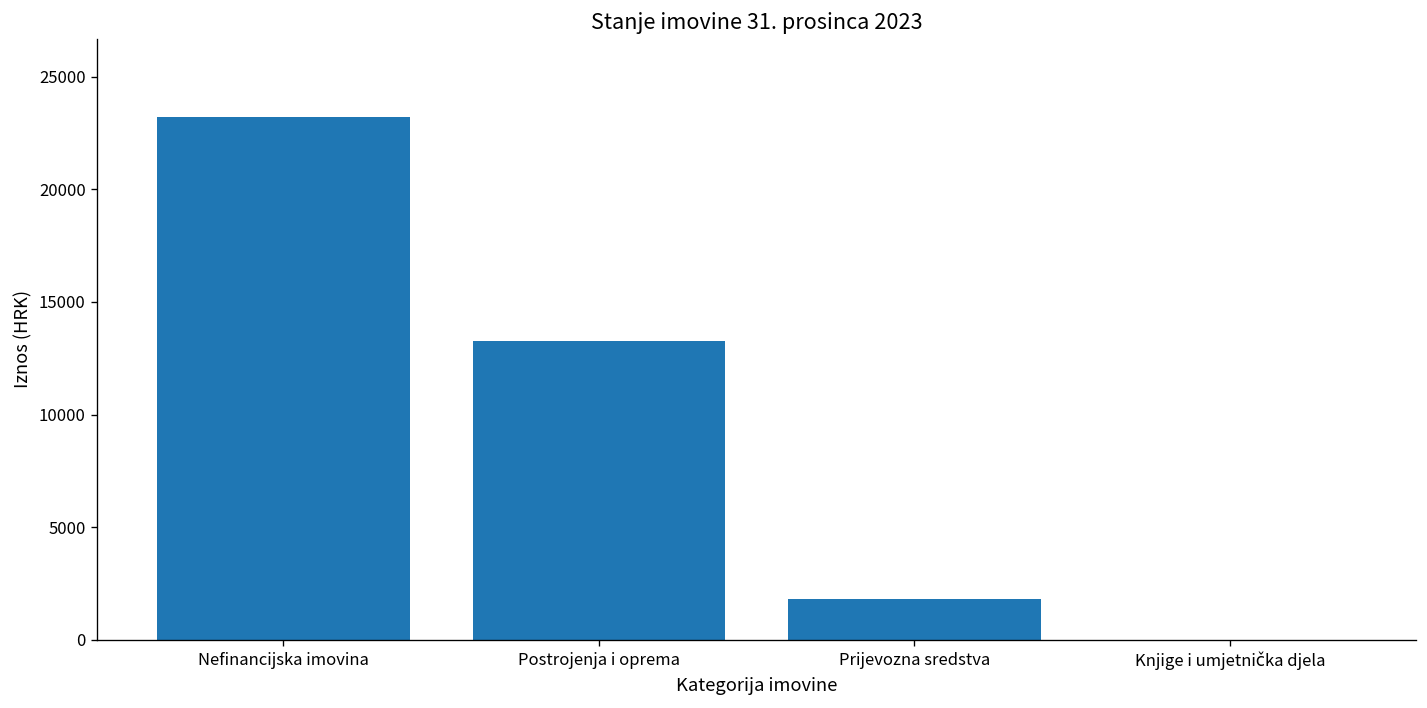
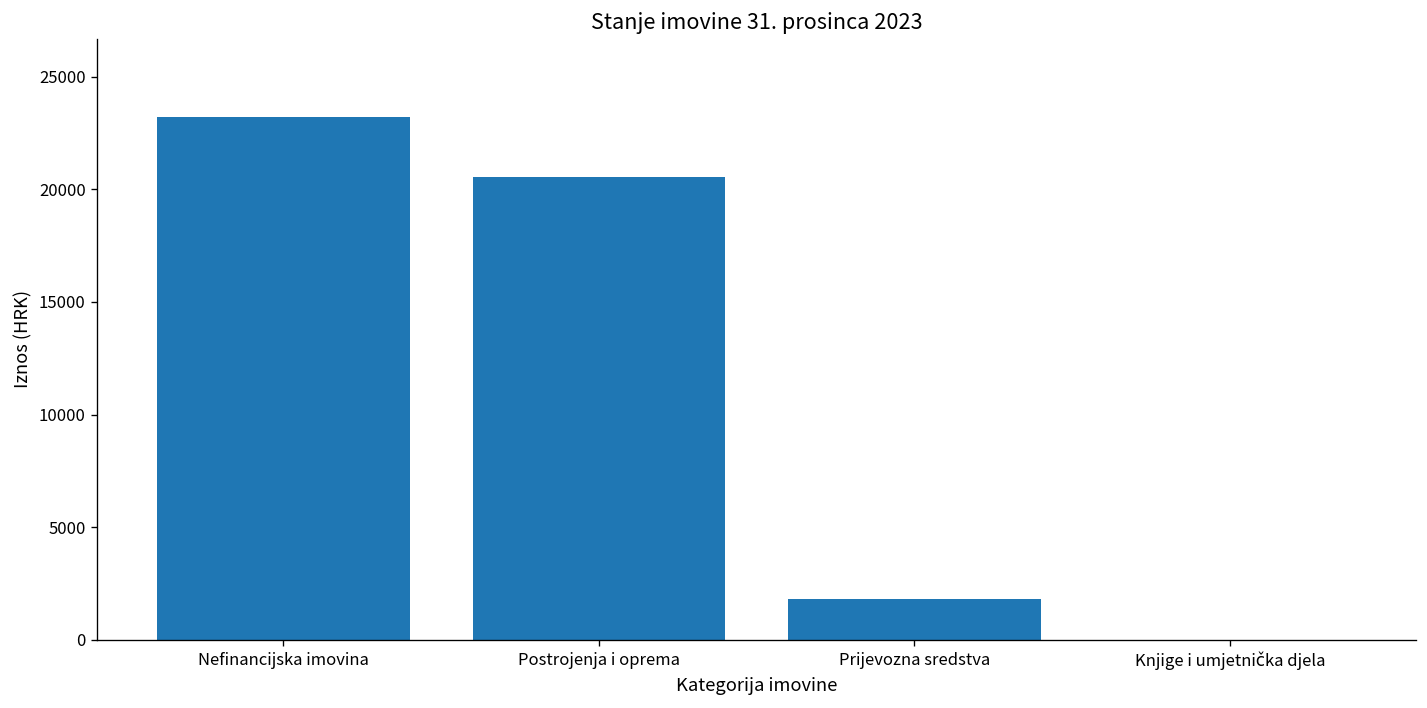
  {
    "Nefinancijska imovina": 23200,
-   "Postrojenja i oprema": 13300,
+   "Postrojenja i oprema": 20600,
    "Prijevozna sredstva": 1800,
    "Knjige i umjetnička djela": 0
  }
